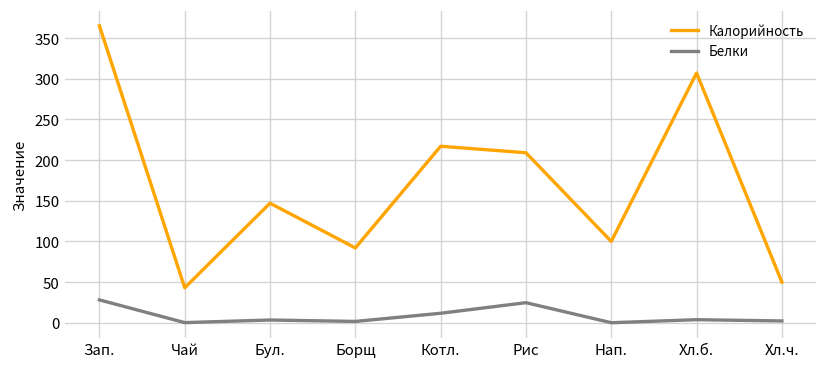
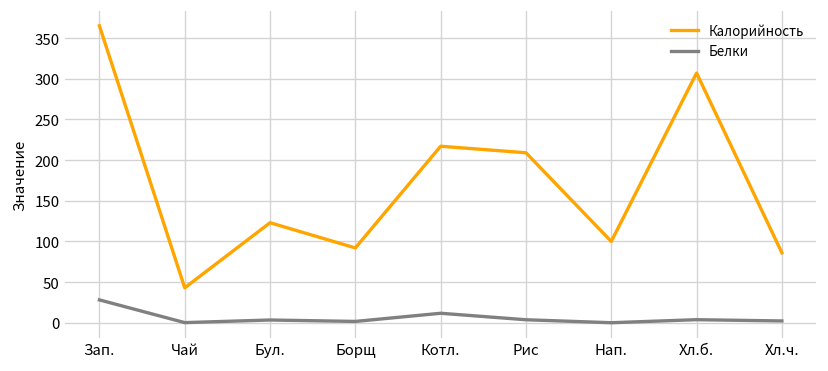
  {
    "Калорийность": {
      "Зап.": 370,
      "Чай": 40,
-     "Бул.": 150,
+     "Бул.": 120,
      "Борщ": 90,
      "Котл.": 220,
      "Рис": 210,
      "Нап.": 100,
      "Хл.б.": 310,
-     "Хл.ч.": 50
+     "Хл.ч.": 90
    },
    "Белки": {
      "Зап.": 30,
      "Чай": 0,
      "Бул.": 0,
      "Борщ": 0,
      "Котл.": 10,
-     "Рис": 20,
+     "Рис": 0,
      "Нап.": 0,
      "Хл.б.": 0,
      "Хл.ч.": 0
    }
  }
